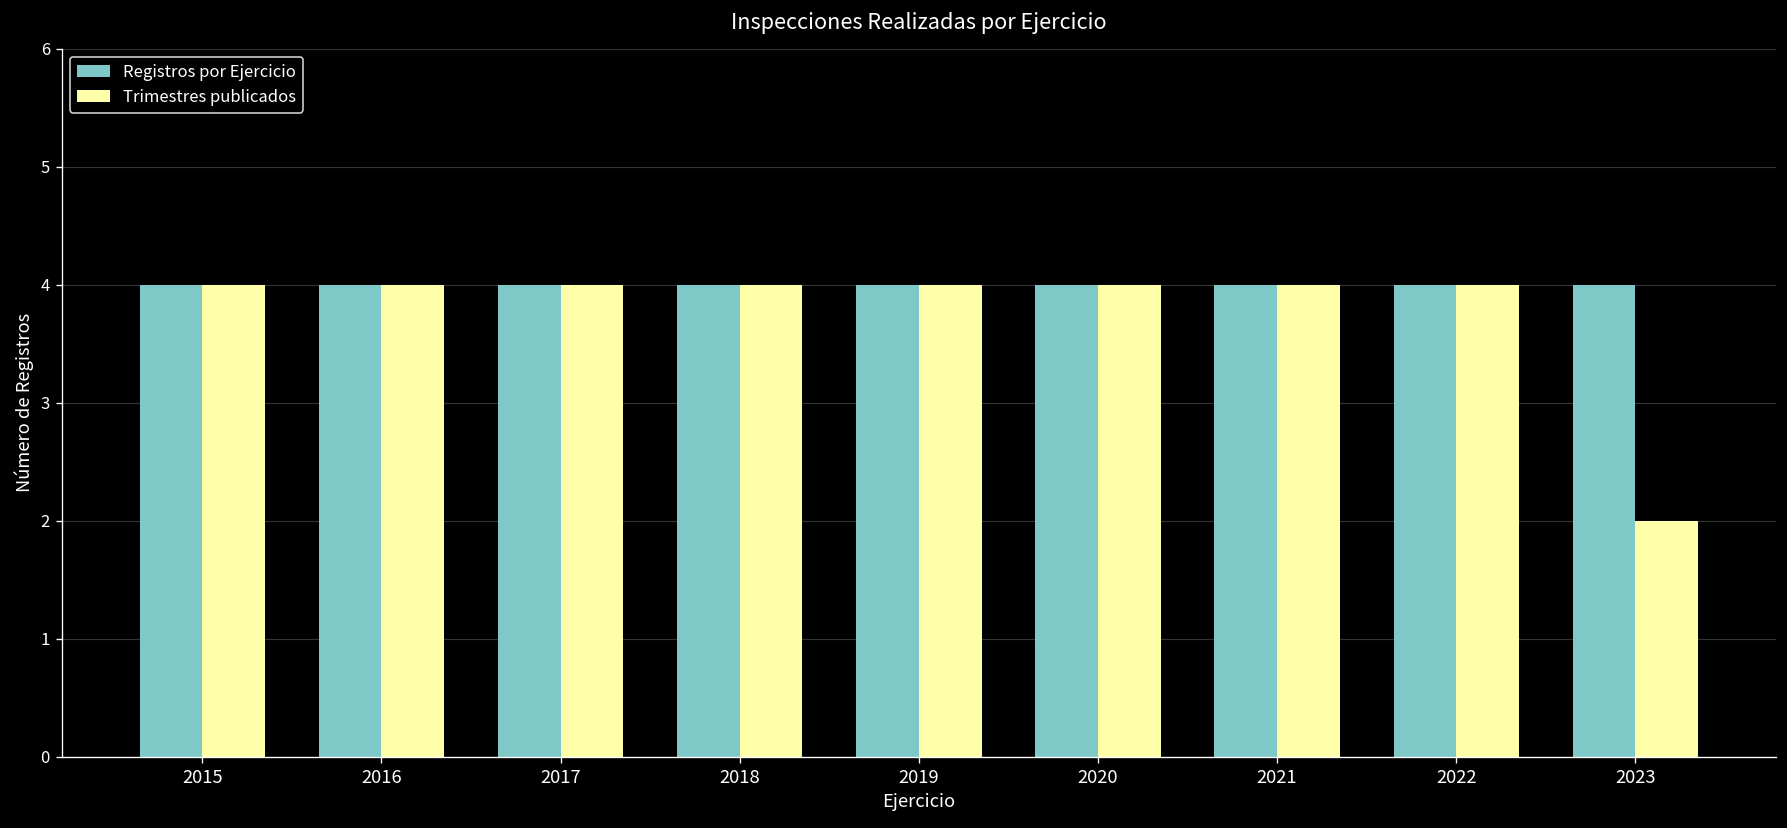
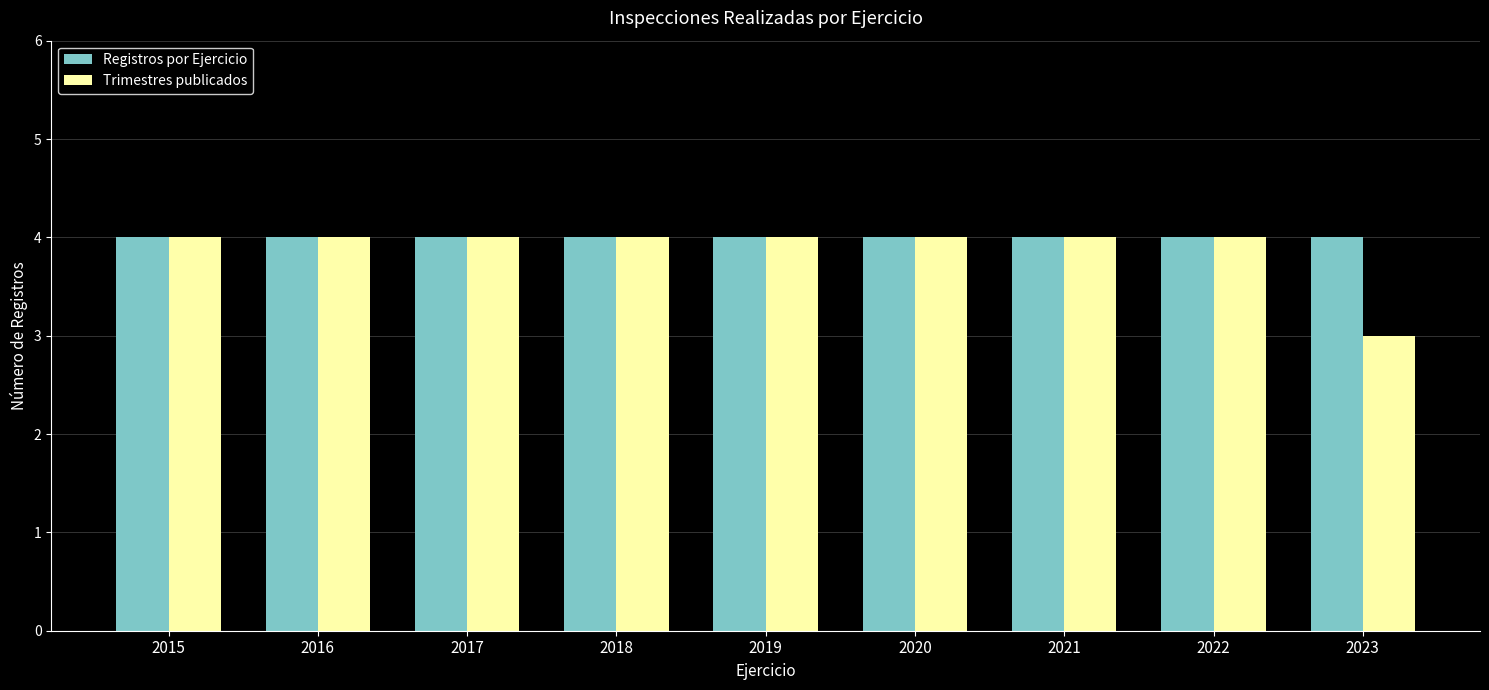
  {
    "Registros por Ejercicio": {
      "2015": 4,
      "2016": 4,
      "2017": 4,
      "2018": 4,
      "2019": 4,
      "2020": 4,
      "2021": 4,
      "2022": 4,
      "2023": 4
    },
    "Trimestres publicados": {
      "2015": 4,
      "2016": 4,
      "2017": 4,
      "2018": 4,
      "2019": 4,
      "2020": 4,
      "2021": 4,
      "2022": 4,
-     "2023": 2
+     "2023": 3
    }
  }
